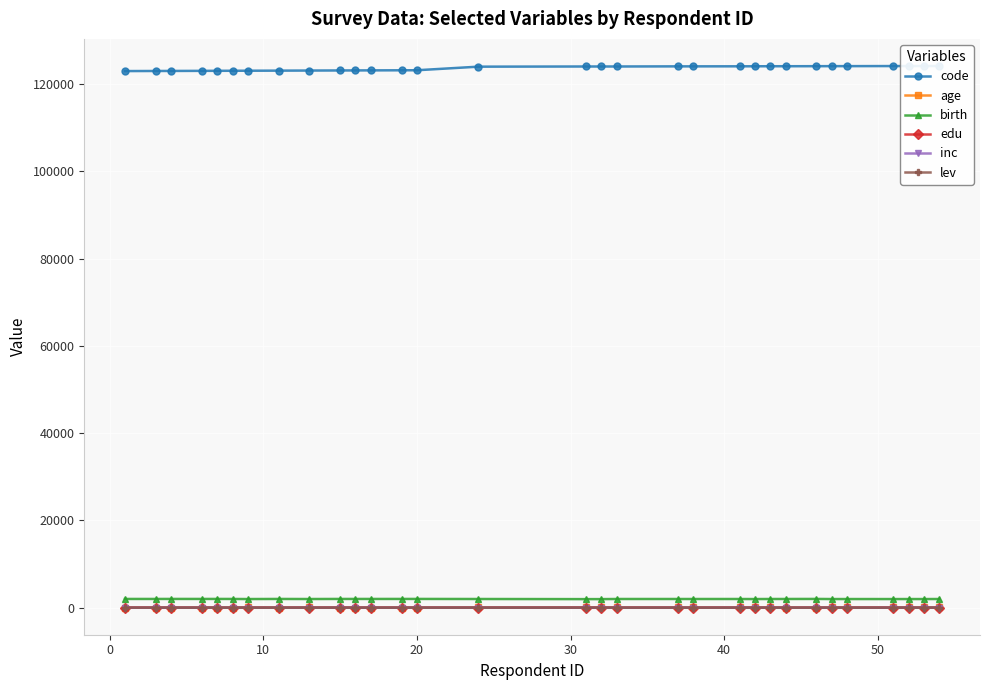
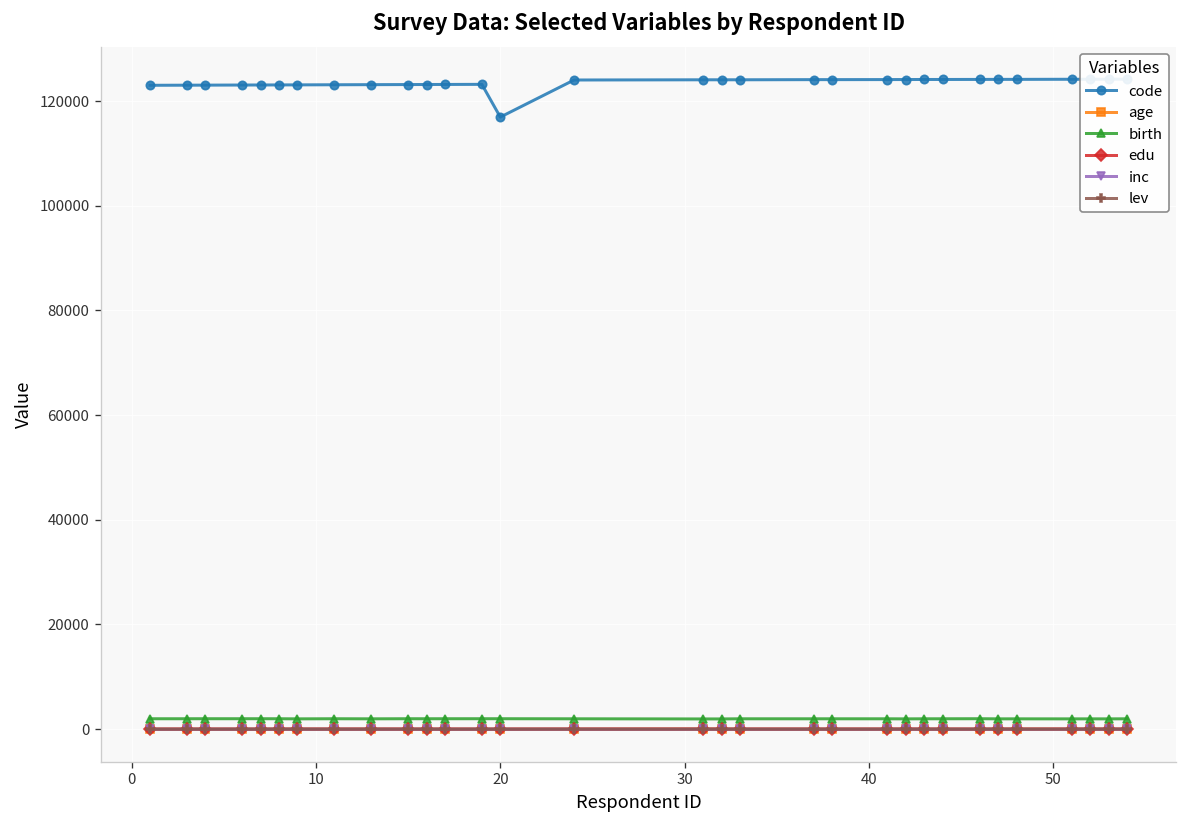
  {
    "code": {
-     "20": 123000
+     "20": 117000
    },
    "birth": {
      "20": 2000
    }
  }
